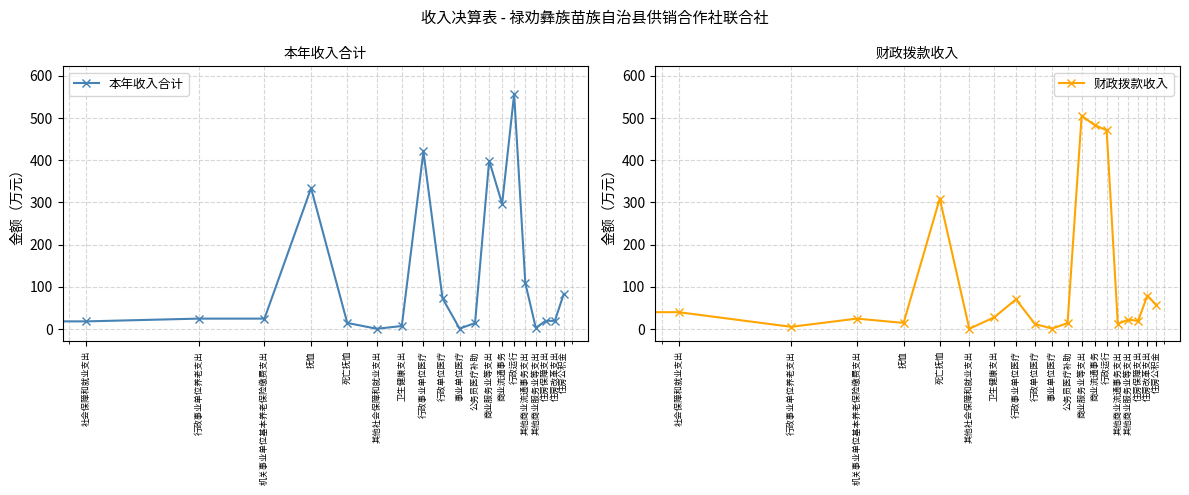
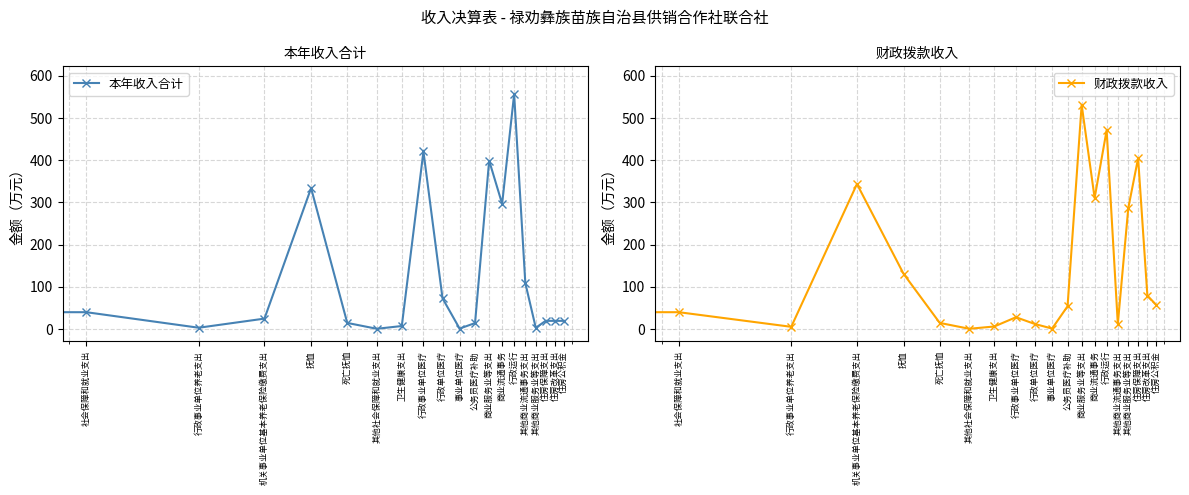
  {
    "本年收入合计": {
-     "社会保障和就业支出": 20,
-     "行政事业单位养老支出": 20,
+     "社会保障和就业支出": 40,
+     "行政事业单位养老支出": 0,
      "机关事业单位基本养老保险缴费支出": 20,
      "抚恤": 330,
      "死亡抚恤": 10,
      "其他社会保障和就业支出": 0,
      "卫生健康支出": 10,
      "行政事业单位医疗": 420,
      "行政单位医疗": 70,
      "事业单位医疗": 0,
      "公务员医疗补助": 10,
      "商业服务业等支出": 400,
      "商业流通事务": 300,
      "行政运行": 560,
      "其他商业流通事务支出": 110,
      "其他商业服务业等支出": 0,
      "住房保障支出": 20,
      "住房改革支出": 20,
-     "住房公积金": 80
+     "住房公积金": 20
    },
    "财政拨款收入": {
      "社会保障和就业支出": 40,
      "行政事业单位养老支出": 10,
-     "机关事业单位基本养老保险缴费支出": 20,
-     "抚恤": 10,
-     "死亡抚恤": 310,
+     "机关事业单位基本养老保险缴费支出": 340,
+     "抚恤": 130,
+     "死亡抚恤": 10,
      "其他社会保障和就业支出": 0,
-     "卫生健康支出": 30,
-     "行政事业单位医疗": 70,
+     "卫生健康支出": 10,
+     "行政事业单位医疗": 30,
      "行政单位医疗": 10,
      "事业单位医疗": 0,
-     "公务员医疗补助": 10,
-     "商业服务业等支出": 510,
-     "商业流通事务": 480,
+     "公务员医疗补助": 50,
+     "商业服务业等支出": 530,
+     "商业流通事务": 310,
      "行政运行": 470,
      "其他商业流通事务支出": 10,
-     "其他商业服务业等支出": 20,
-     "住房保障支出": 20,
+     "其他商业服务业等支出": 290,
+     "住房保障支出": 410,
      "住房改革支出": 80,
      "住房公积金": 60
    }
  }
